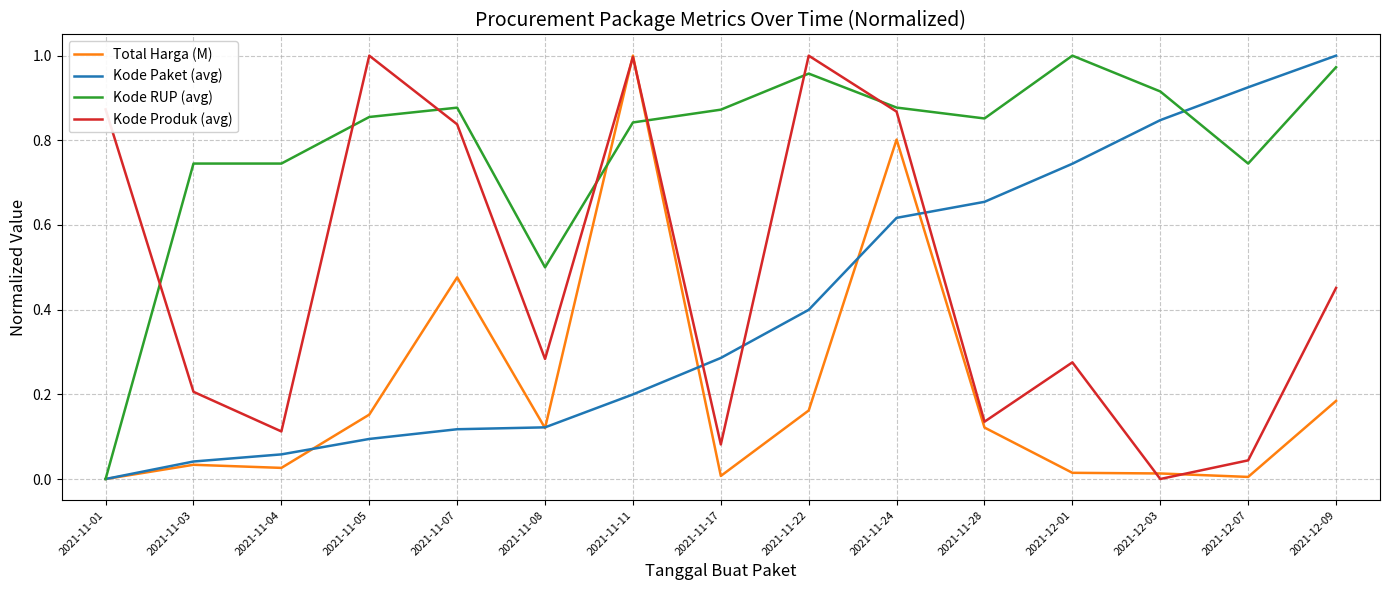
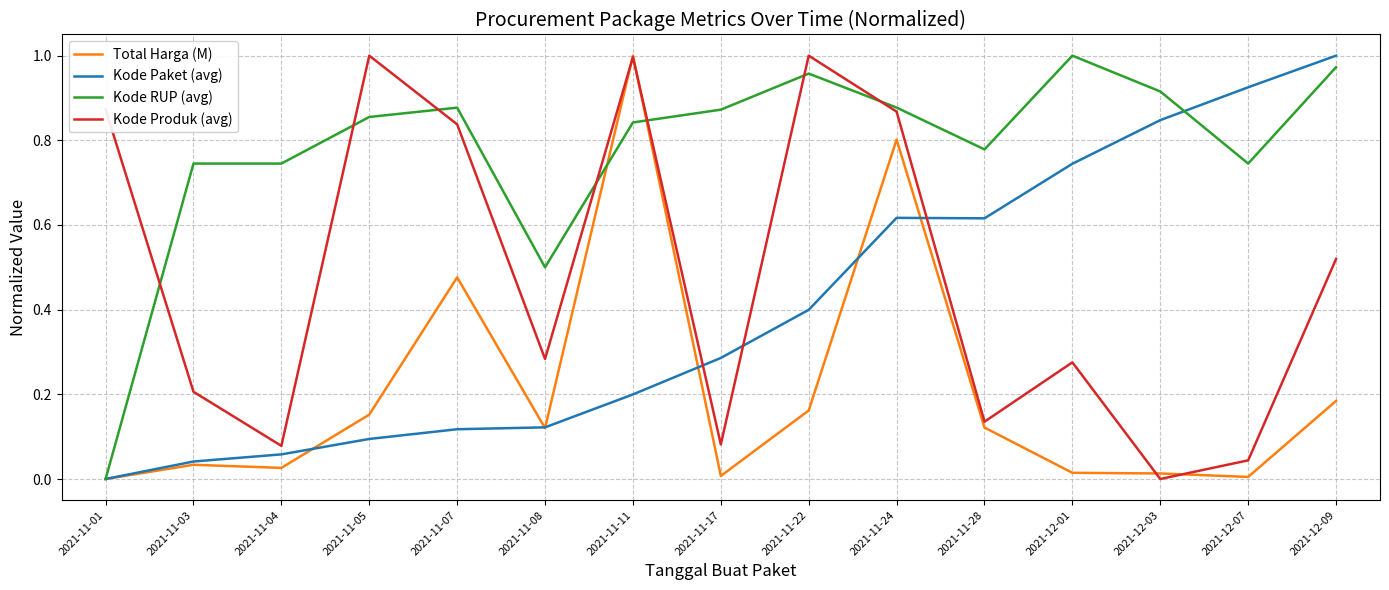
  {
    "Total Harga (M)": {
      "2021-11-03": 0.03,
      "2021-11-04": 0.03,
      "2021-11-05": 0.15,
      "2021-11-07": 0.48,
      "2021-11-17": 0.01,
      "2021-11-22": 0.16,
      "2021-11-24": 0.80,
      "2021-11-28": 0.12,
      "2021-12-01": 0.01,
      "2021-12-03": 0.01,
      "2021-12-07": 0.00,
      "2021-12-09": 0.18
    },
    "Kode Paket (avg)": {
      "2021-11-03": 0.04,
      "2021-11-04": 0.06,
      "2021-11-05": 0.09,
      "2021-11-07": 0.12,
      "2021-11-11": 0.20,
      "2021-11-17": 0.29,
      "2021-11-22": 0.40,
      "2021-11-24": 0.62,
-     "2021-11-28": 0.65,
+     "2021-11-28": 0.62,
      "2021-12-01": 0.74,
      "2021-12-03": 0.85,
      "2021-12-07": 0.93,
      "2021-12-09": 1.00
    },
    "Kode RUP (avg)": {
      "2021-11-03": 0.75,
      "2021-11-04": 0.75,
      "2021-11-05": 0.86,
      "2021-11-07": 0.88,
      "2021-11-08": 0.50,
      "2021-11-11": 0.84,
      "2021-11-17": 0.87,
      "2021-11-22": 0.96,
      "2021-11-24": 0.88,
-     "2021-11-28": 0.85,
+     "2021-11-28": 0.78,
      "2021-12-01": 1.00,
      "2021-12-03": 0.92,
      "2021-12-07": 0.75,
      "2021-12-09": 0.97
    },
    "Kode Produk (avg)": {
      "2021-11-03": 0.21,
-     "2021-11-04": 0.11,
+     "2021-11-04": 0.08,
      "2021-11-05": 1.00,
      "2021-11-07": 0.84,
      "2021-11-08": 0.28,
      "2021-11-17": 0.08,
      "2021-11-22": 1.00,
      "2021-11-24": 0.87,
      "2021-11-28": 0.14,
      "2021-12-01": 0.28,
      "2021-12-03": 0.00,
      "2021-12-07": 0.04,
-     "2021-12-09": 0.45
+     "2021-12-09": 0.52
    }
  }
